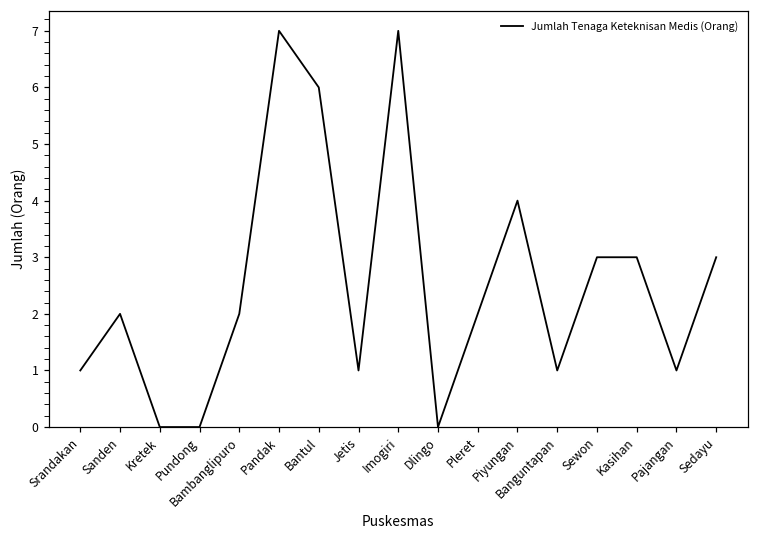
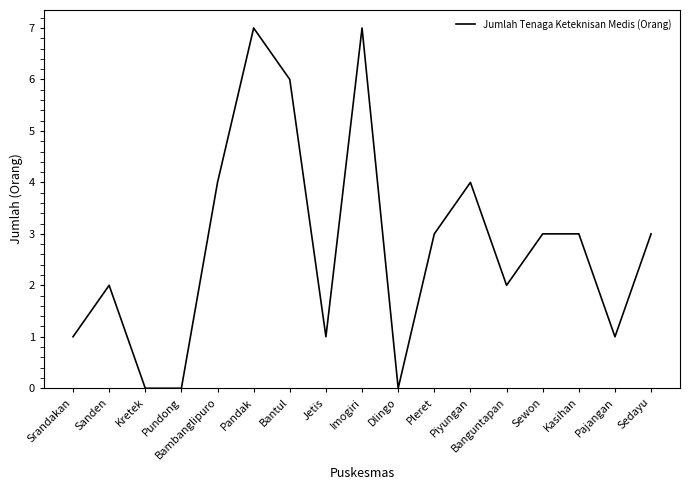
  {
    "Srandakan": 1,
    "Sanden": 2,
    "Kretek": 0,
    "Pundong": 0,
-   "Bambanglipuro": 2,
+   "Bambanglipuro": 4,
    "Pandak": 7,
    "Bantul": 6,
    "Jetis": 1,
    "Imogiri": 7,
    "Dlingo": 0,
-   "Pleret": 2,
+   "Pleret": 3,
    "Piyungan": 4,
-   "Banguntapan": 1,
+   "Banguntapan": 2,
    "Sewon": 3,
    "Kasihan": 3,
    "Pajangan": 1,
    "Sedayu": 3
  }
